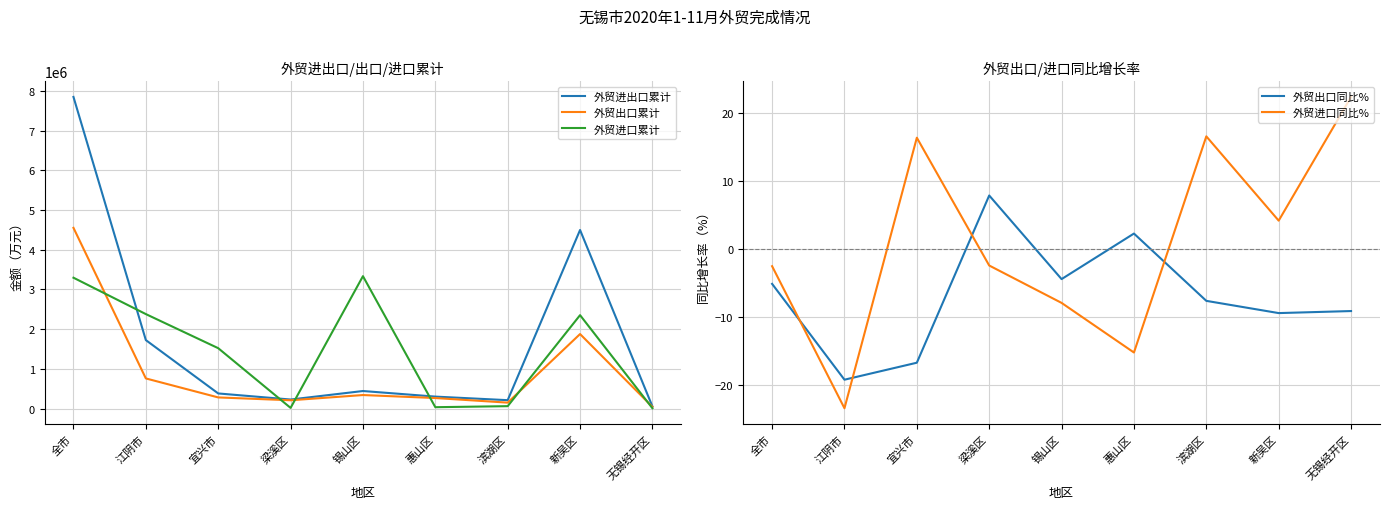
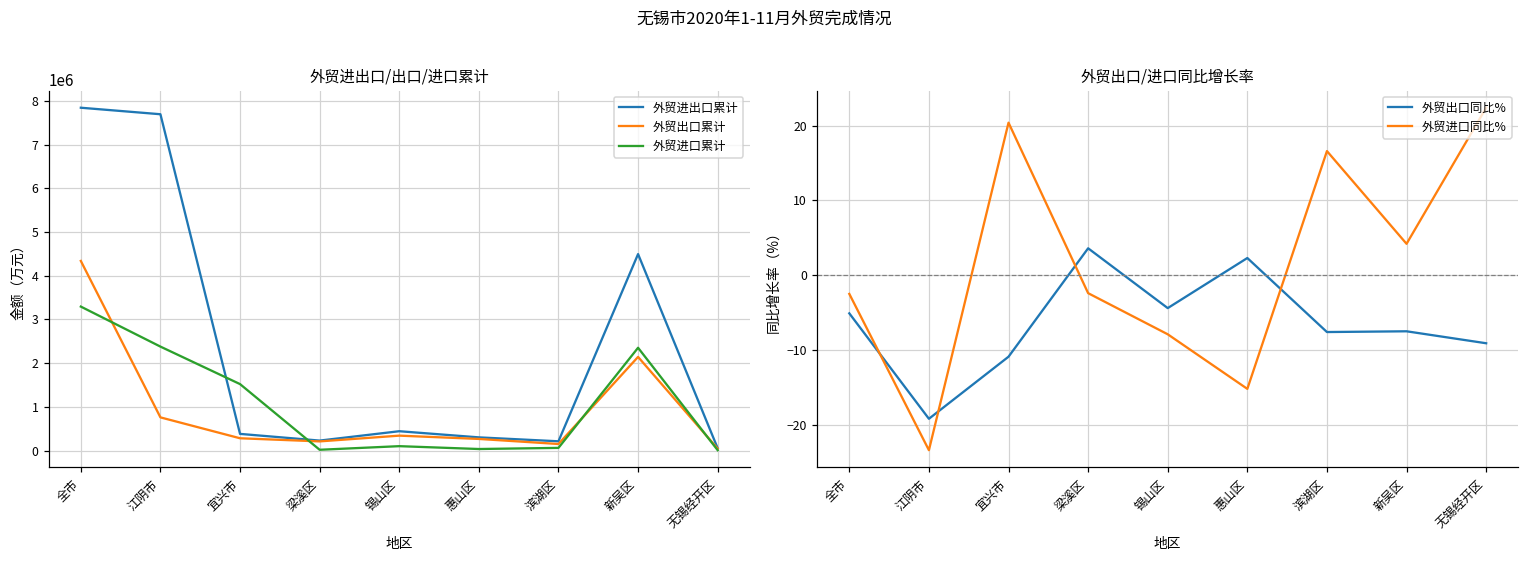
  {
    "外贸进出口/出口/进口累计": {
      "外贸进出口累计": {
        "全市": 7800000,
-       "江阴市": 1700000,
+       "江阴市": 7700000,
        "宜兴市": 400000,
        "锡山区": 400000,
        "新吴区": 4500000
      },
      "外贸出口累计": {
-       "全市": 4600000,
+       "全市": 4300000,
        "江阴市": 800000,
        "宜兴市": 300000,
        "锡山区": 300000,
-       "新吴区": 1900000
+       "新吴区": 2100000
      },
      "外贸进口累计": {
        "全市": 3300000,
        "江阴市": 2400000,
        "宜兴市": 1500000,
        "梁溪区": 0,
-       "锡山区": 3300000,
+       "锡山区": 100000,
        "惠山区": 0,
        "滨湖区": 100000,
        "新吴区": 2400000
      }
    },
    "外贸出口/进口同比增长率": {
      "外贸出口同比%": {
        "全市": -5,
        "江阴市": -19,
-       "宜兴市": -17,
-       "梁溪区": 8,
+       "宜兴市": -11,
+       "梁溪区": 4,
        "锡山区": -4,
        "惠山区": 2,
        "滨湖区": -8,
-       "新吴区": -9,
+       "新吴区": -8,
        "无锡经开区": -9
      },
      "外贸进口同比%": {
        "全市": -3,
        "江阴市": -23,
-       "宜兴市": 16,
+       "宜兴市": 20,
        "梁溪区": -2,
        "锡山区": -8,
        "惠山区": -15,
        "滨湖区": 17,
        "新吴区": 4
      }
    }
  }
